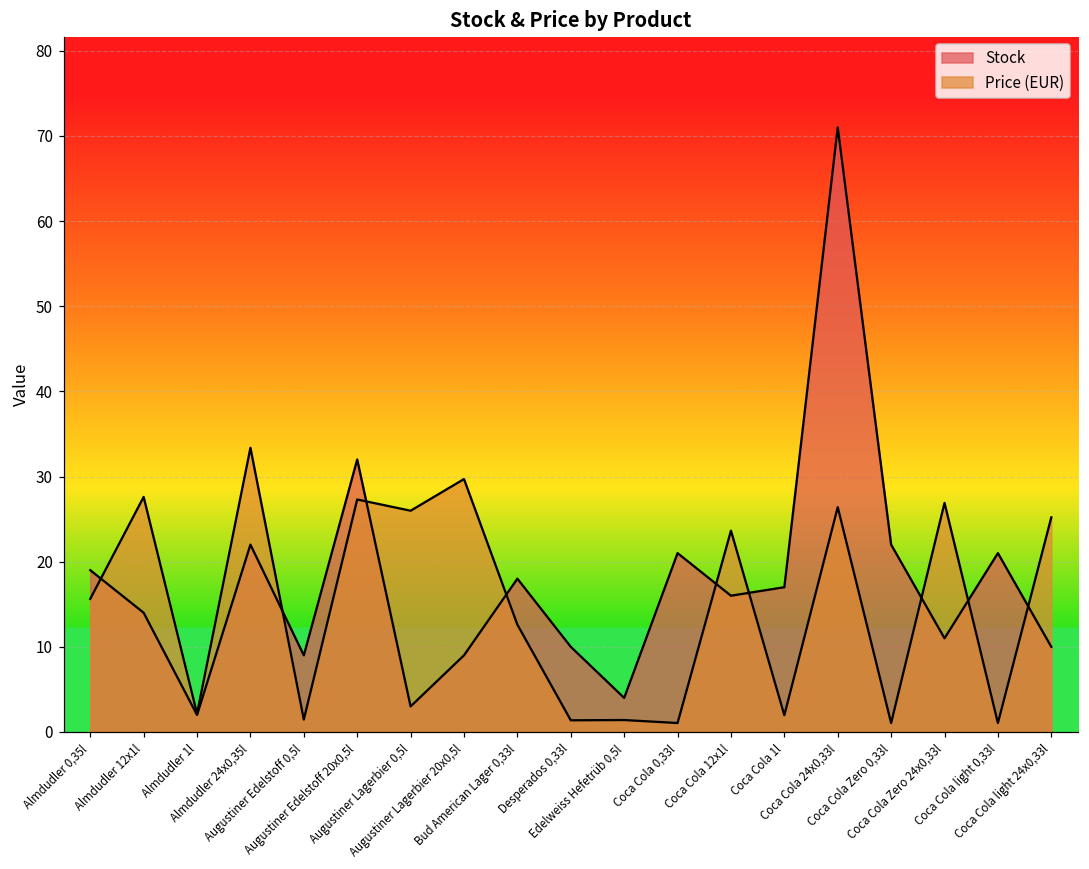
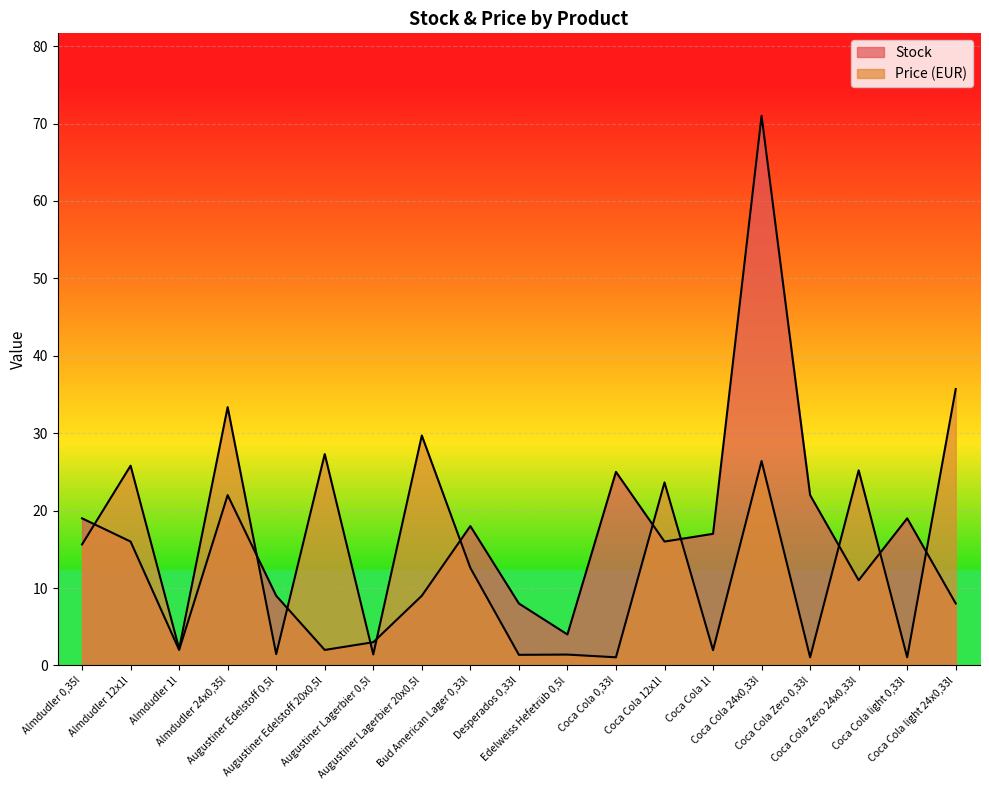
  {
    "Stock": {
      "Almdudler 0,35l": 19,
-     "Almdudler 12x1l": 14,
+     "Almdudler 12x1l": 16,
      "Almdudler 24x0,35l": 22,
      "Augustiner Edelstoff 0,5l": 9,
-     "Augustiner Edelstoff 20x0,5l": 32,
+     "Augustiner Edelstoff 20x0,5l": 2,
      "Augustiner Lagerbier 0,5l": 3,
      "Augustiner Lagerbier 20x0,5l": 9,
      "Bud American Lager 0,33l": 18,
-     "Desperados 0,33l": 10,
+     "Desperados 0,33l": 8,
      "Edelweiss Hefetrüb 0,5l": 4,
-     "Coca Cola 0,33l": 21,
+     "Coca Cola 0,33l": 25,
      "Coca Cola 12x1l": 16,
      "Coca Cola 1l": 17,
      "Coca Cola 24x0,33l": 71,
      "Coca Cola Zero 0,33l": 22,
      "Coca Cola Zero 24x0,33l": 11,
-     "Coca Cola light 0,33l": 21,
-     "Coca Cola light 24x0,33l": 10
+     "Coca Cola light 0,33l": 19,
+     "Coca Cola light 24x0,33l": 8
    },
    "Price (EUR)": {
      "Almdudler 0,35l": 16,
-     "Almdudler 12x1l": 28,
+     "Almdudler 12x1l": 26,
      "Almdudler 24x0,35l": 33,
      "Augustiner Edelstoff 0,5l": 1,
      "Augustiner Edelstoff 20x0,5l": 27,
-     "Augustiner Lagerbier 0,5l": 26,
+     "Augustiner Lagerbier 0,5l": 1,
      "Augustiner Lagerbier 20x0,5l": 30,
      "Bud American Lager 0,33l": 13,
      "Desperados 0,33l": 1,
      "Edelweiss Hefetrüb 0,5l": 1,
      "Coca Cola 0,33l": 1,
      "Coca Cola 12x1l": 24,
      "Coca Cola 1l": 2,
      "Coca Cola 24x0,33l": 26,
      "Coca Cola Zero 0,33l": 1,
-     "Coca Cola Zero 24x0,33l": 27,
+     "Coca Cola Zero 24x0,33l": 25,
      "Coca Cola light 0,33l": 1,
-     "Coca Cola light 24x0,33l": 25
+     "Coca Cola light 24x0,33l": 36
    }
  }
